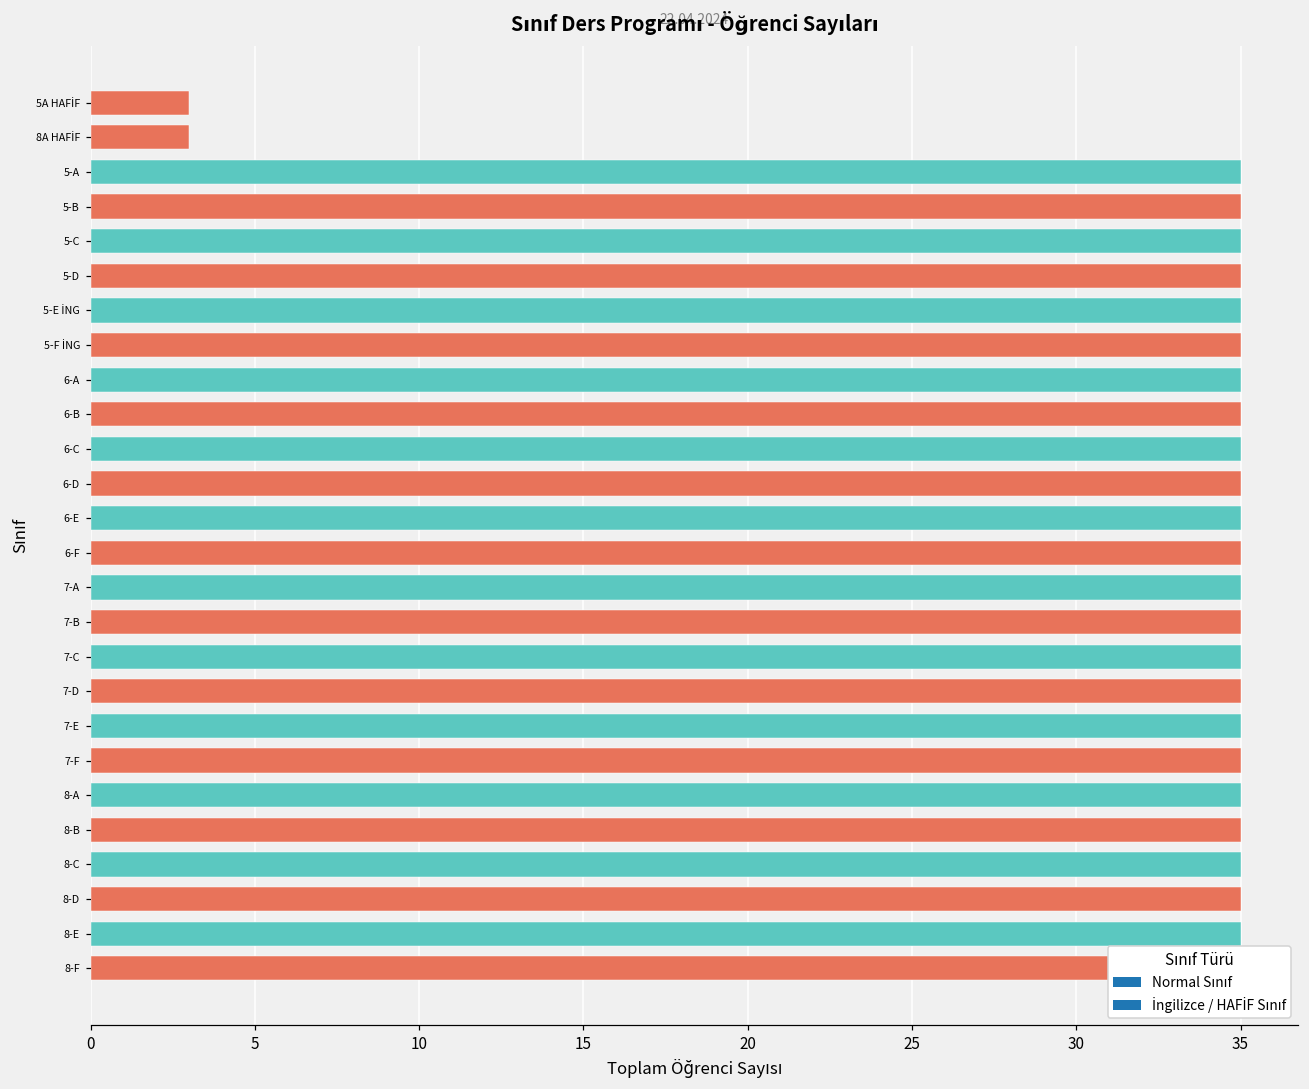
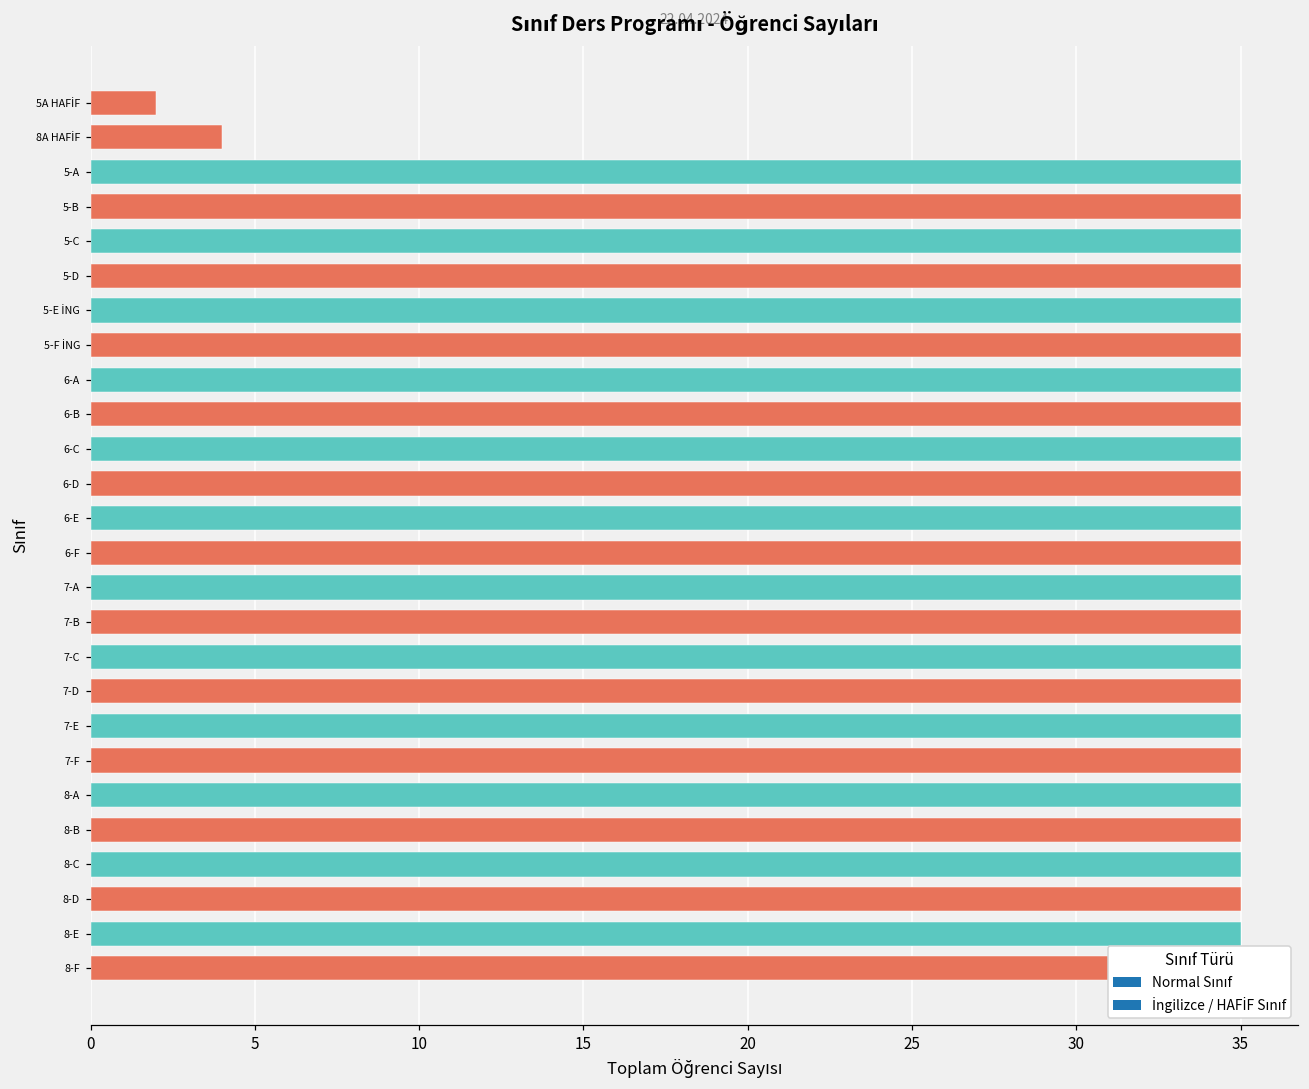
  {
-   "5A HAFİF": 3,
-   "8A HAFİF": 3,
+   "5A HAFİF": 2,
+   "8A HAFİF": 4,
    "5-A": 35,
    "5-B": 35,
    "5-C": 35,
    "5-D": 35,
    "5-E İNG": 35,
    "5-F İNG": 35,
    "6-A": 35,
    "6-B": 35,
    "6-C": 35,
    "6-D": 35,
    "6-E": 35,
    "6-F": 35,
    "7-A": 35,
    "7-B": 35,
    "7-C": 35,
    "7-D": 35,
    "7-E": 35,
    "7-F": 35,
    "8-A": 35,
    "8-B": 35,
    "8-C": 35,
    "8-D": 35,
    "8-E": 35
  }
